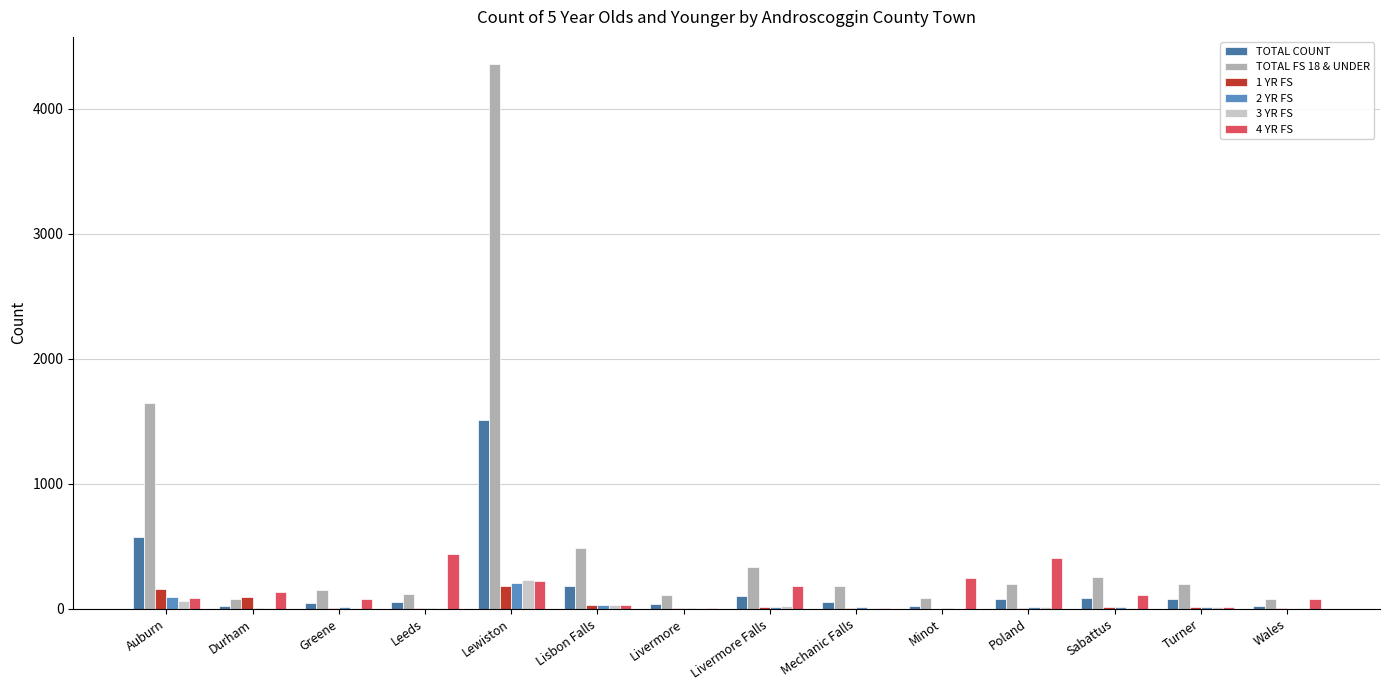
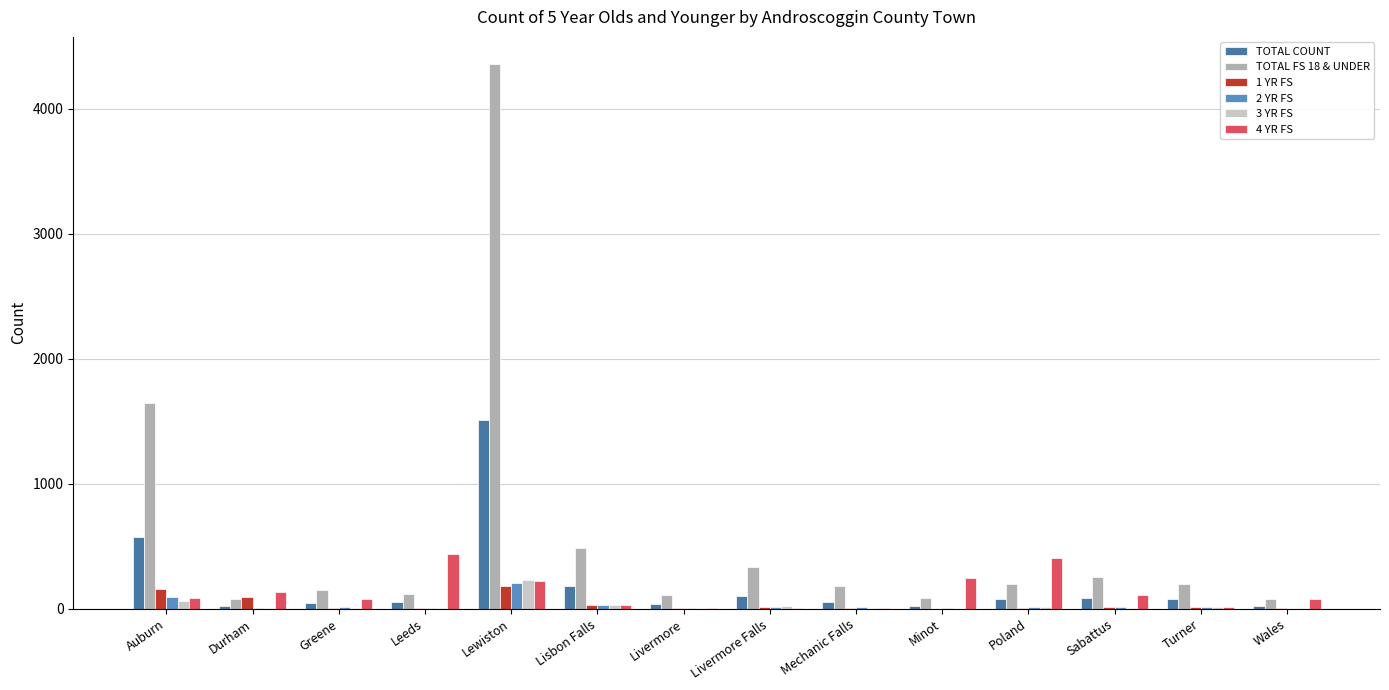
  {
    "1 YR FS": {
      "Auburn": 160,
      "Durham": 90,
      "Lewiston": 180,
      "Lisbon Falls": 30
    },
    "4 YR FS": {
      "Auburn": 80,
      "Durham": 140,
      "Greene": 80,
      "Leeds": 440,
      "Lewiston": 220,
      "Lisbon Falls": 30,
-     "Livermore Falls": 180,
+     "Livermore Falls": 10,
      "Minot": 250,
      "Poland": 410,
      "Sabattus": 110,
      "Wales": 70
    }
  }
